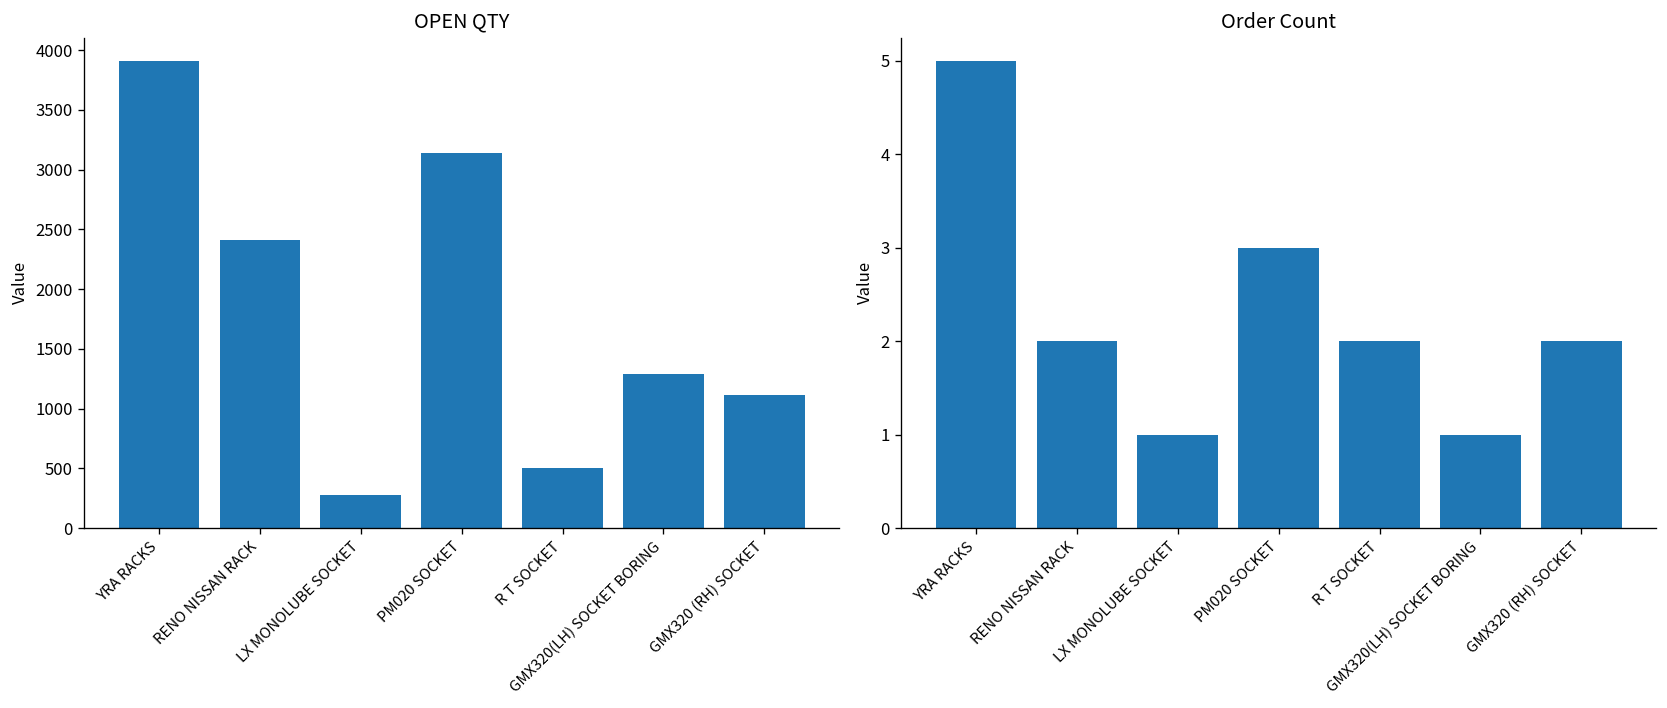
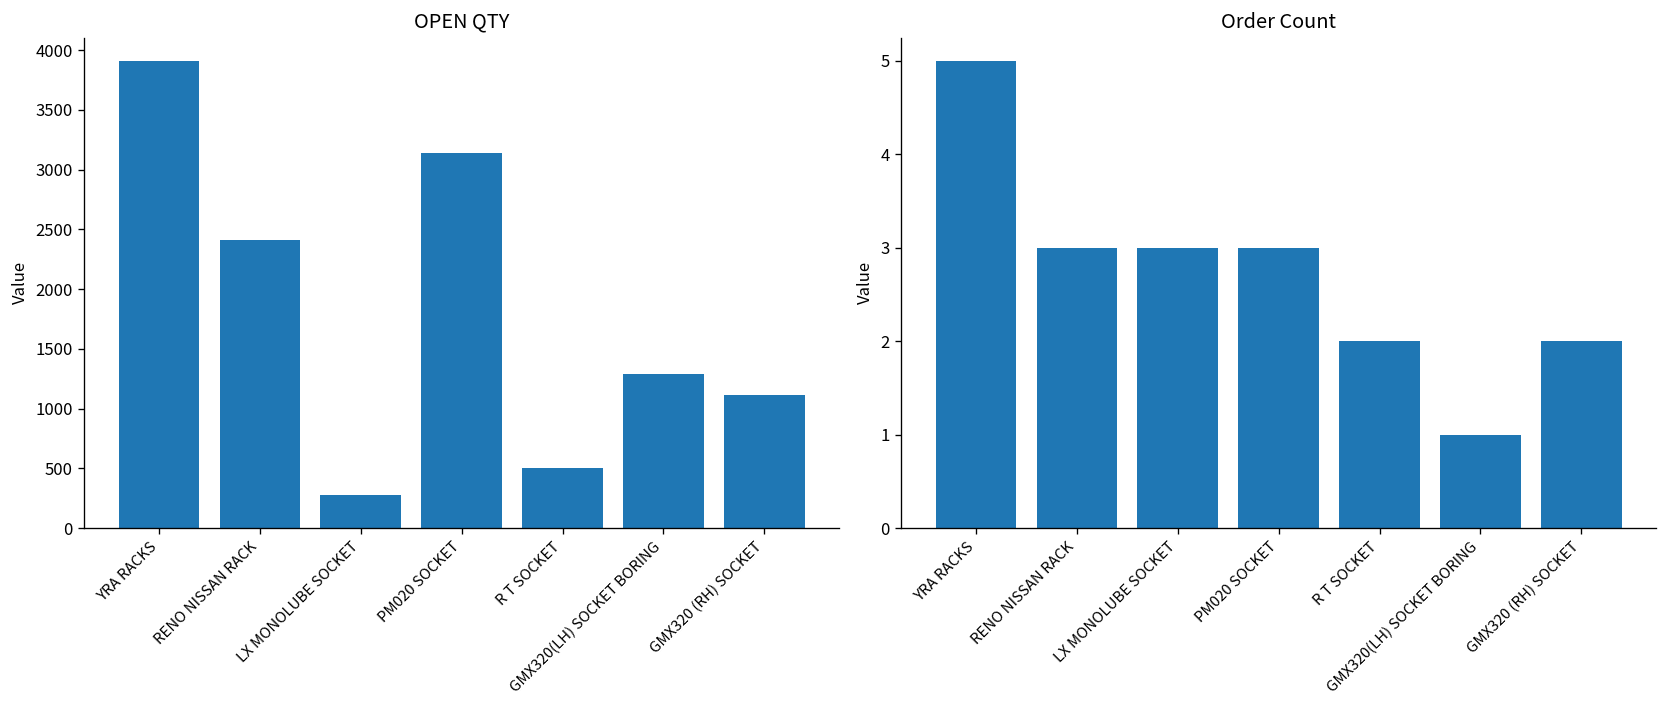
  {
    "OPEN QTY": {
      "YRA RACKS": 3900,
      "RENO NISSAN RACK": 2400,
      "LX MONOLUBE SOCKET": 300,
      "PM020 SOCKET": 3100,
      "R T SOCKET": 500,
      "GMX320(LH) SOCKET BORING": 1300,
      "GMX320 (RH) SOCKET": 1100
    },
    "Order Count": {
      "YRA RACKS": 5,
-     "RENO NISSAN RACK": 2,
-     "LX MONOLUBE SOCKET": 1,
+     "RENO NISSAN RACK": 3,
+     "LX MONOLUBE SOCKET": 3,
      "PM020 SOCKET": 3,
      "R T SOCKET": 2,
      "GMX320(LH) SOCKET BORING": 1,
      "GMX320 (RH) SOCKET": 2
    }
  }
